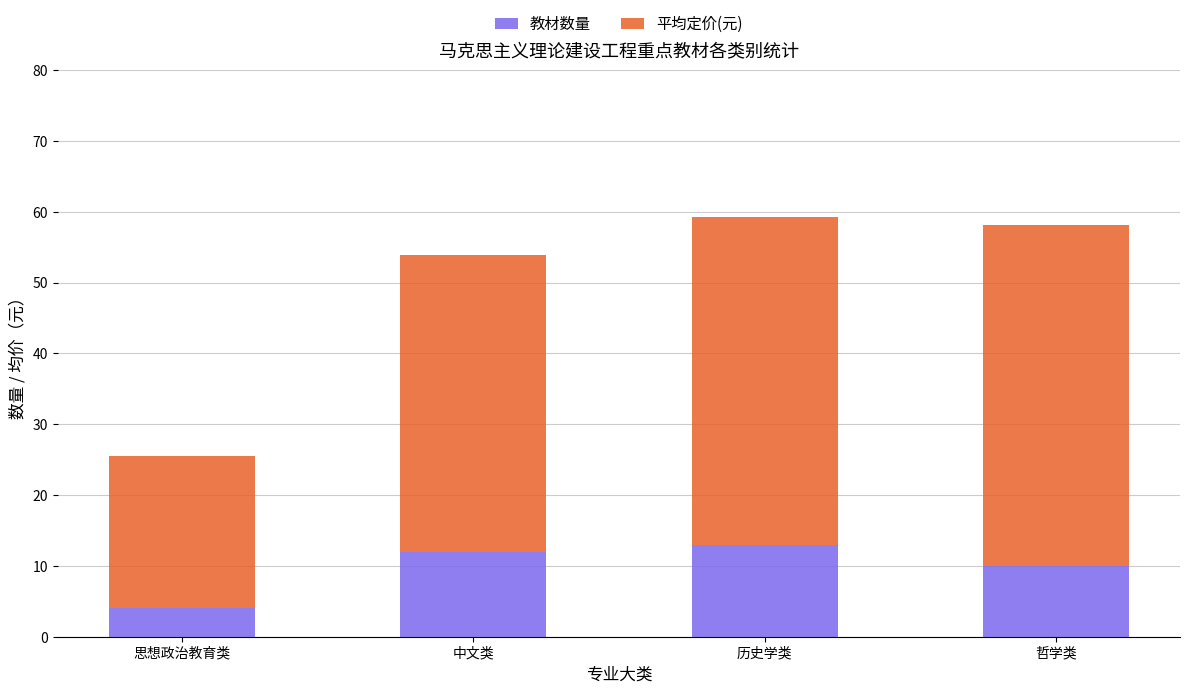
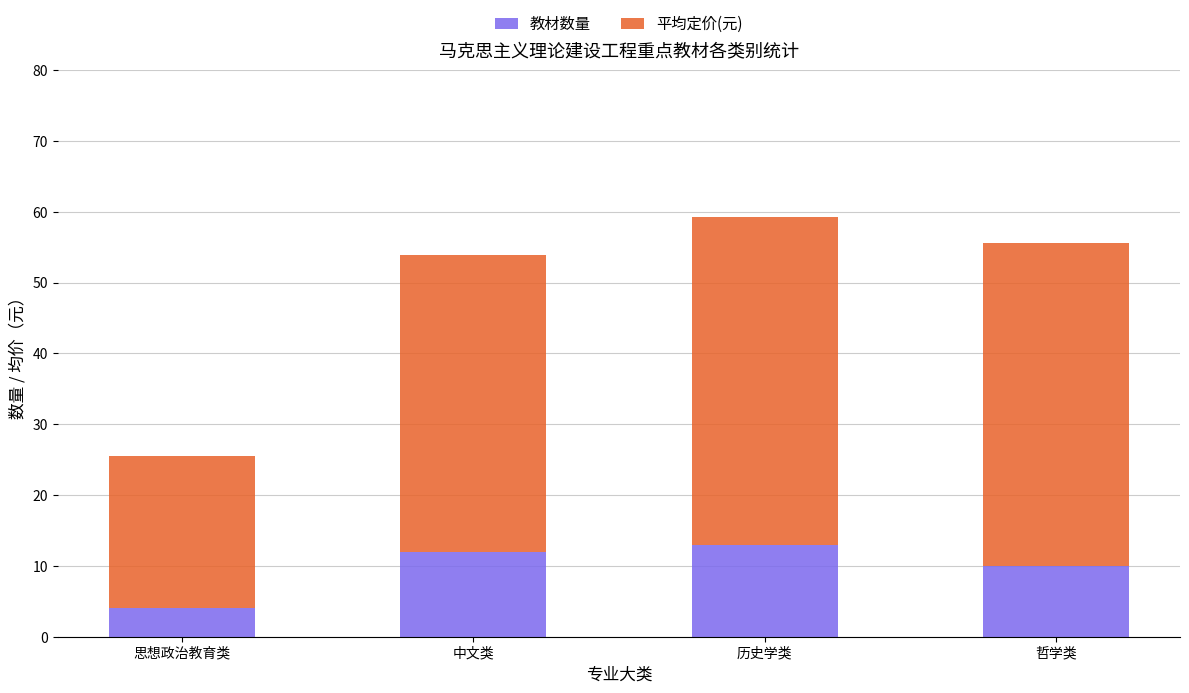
  {
    "教材数量": {
      "思想政治教育类": 4,
      "中文类": 12,
      "历史学类": 13,
      "哲学类": 10
    },
    "平均定价(元)": {
      "思想政治教育类": 22,
      "中文类": 42,
      "历史学类": 46,
-     "哲学类": 48
+     "哲学类": 46
    }
  }
